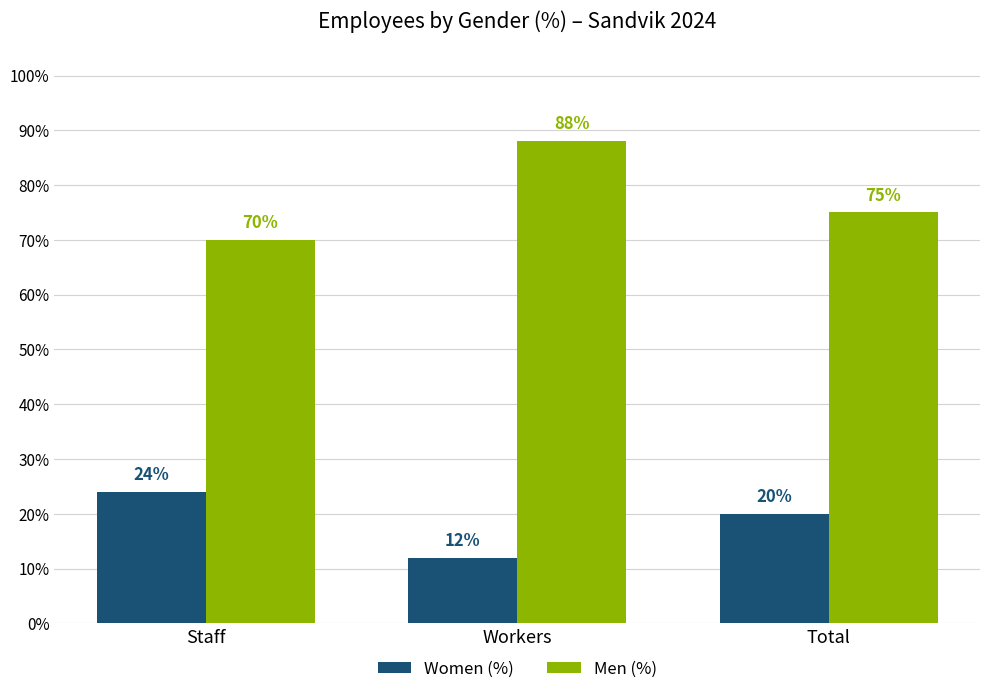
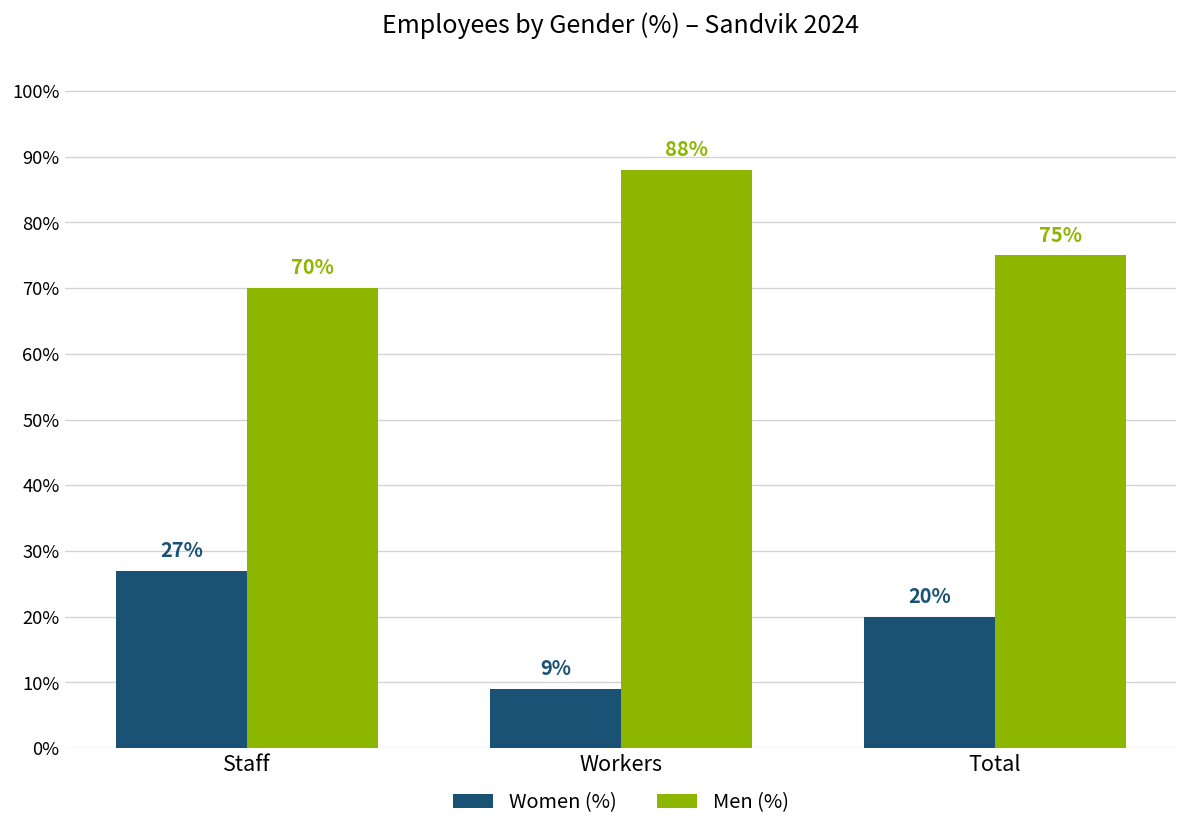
  {
    "Women (%)": {
-     "Staff": "24%",
-     "Workers": "12%",
+     "Staff": "27%",
+     "Workers": "9%",
      "Total": "20%"
    },
    "Men (%)": {
      "Staff": "70%",
      "Workers": "88%",
      "Total": "75%"
    }
  }
